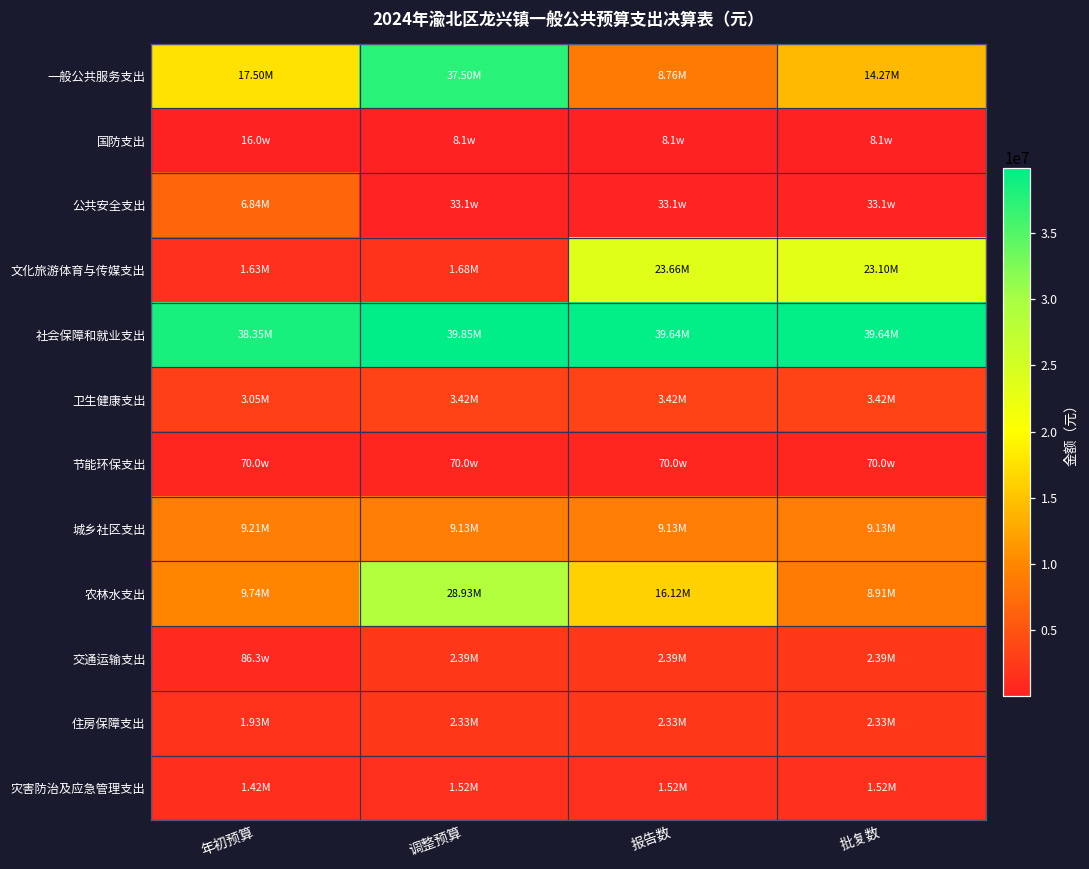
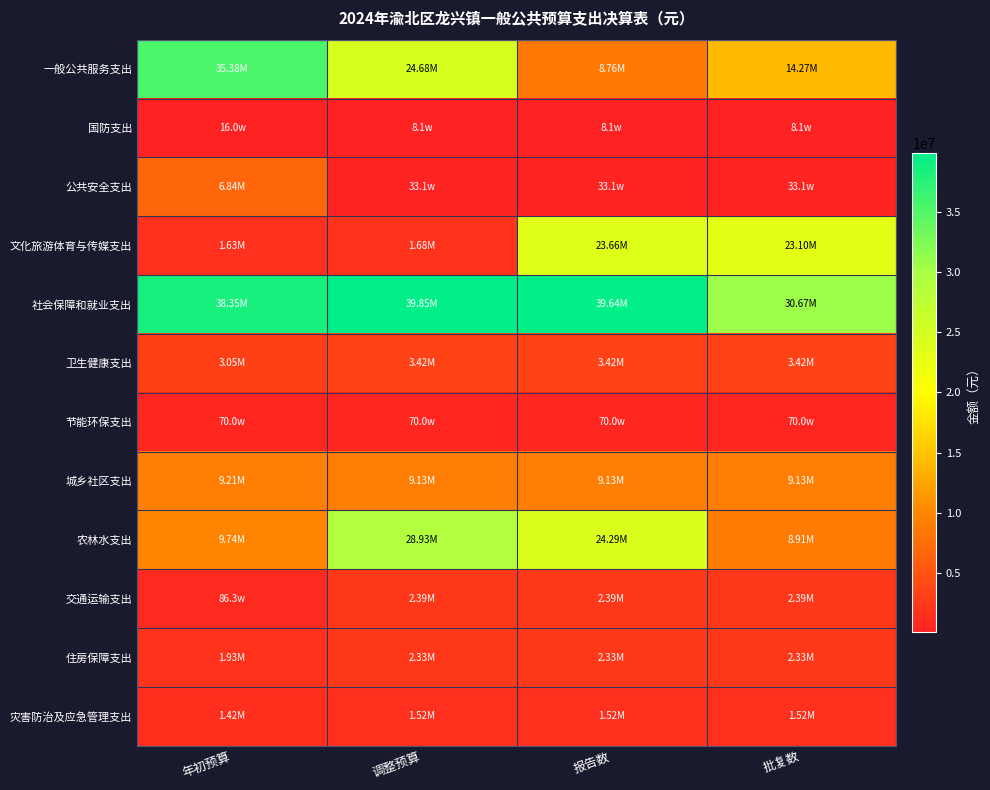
  {
    "一般公共服务支出": {
-     "年初预算": "17.50M",
-     "调整预算": "37.50M",
+     "年初预算": "35.38M",
+     "调整预算": "24.68M",
      "报告数": "8.76M",
      "批复数": "14.27M"
    },
    "国防支出": {
      "年初预算": "16.0w",
      "调整预算": "8.1w",
      "报告数": "8.1w",
      "批复数": "8.1w"
    },
    "公共安全支出": {
      "年初预算": "6.84M",
      "调整预算": "33.1w",
      "报告数": "33.1w",
      "批复数": "33.1w"
    },
    "文化旅游体育与传媒支出": {
      "年初预算": "1.63M",
      "调整预算": "1.68M",
      "报告数": "23.66M",
      "批复数": "23.10M"
    },
    "社会保障和就业支出": {
      "年初预算": "38.35M",
      "调整预算": "39.85M",
      "报告数": "39.64M",
-     "批复数": "39.64M"
+     "批复数": "30.67M"
    },
    "卫生健康支出": {
      "年初预算": "3.05M",
      "调整预算": "3.42M",
      "报告数": "3.42M",
      "批复数": "3.42M"
    },
    "节能环保支出": {
      "年初预算": "70.0w",
      "调整预算": "70.0w",
      "报告数": "70.0w",
      "批复数": "70.0w"
    },
    "城乡社区支出": {
      "年初预算": "9.21M",
      "调整预算": "9.13M",
      "报告数": "9.13M",
      "批复数": "9.13M"
    },
    "农林水支出": {
      "年初预算": "9.74M",
      "调整预算": "28.93M",
-     "报告数": "16.12M",
+     "报告数": "24.29M",
      "批复数": "8.91M"
    },
    "交通运输支出": {
      "年初预算": "86.3w",
      "调整预算": "2.39M",
      "报告数": "2.39M",
      "批复数": "2.39M"
    },
    "住房保障支出": {
      "年初预算": "1.93M",
      "调整预算": "2.33M",
      "报告数": "2.33M",
      "批复数": "2.33M"
    },
    "灾害防治及应急管理支出": {
      "年初预算": "1.42M",
      "调整预算": "1.52M",
      "报告数": "1.52M",
      "批复数": "1.52M"
    }
  }
